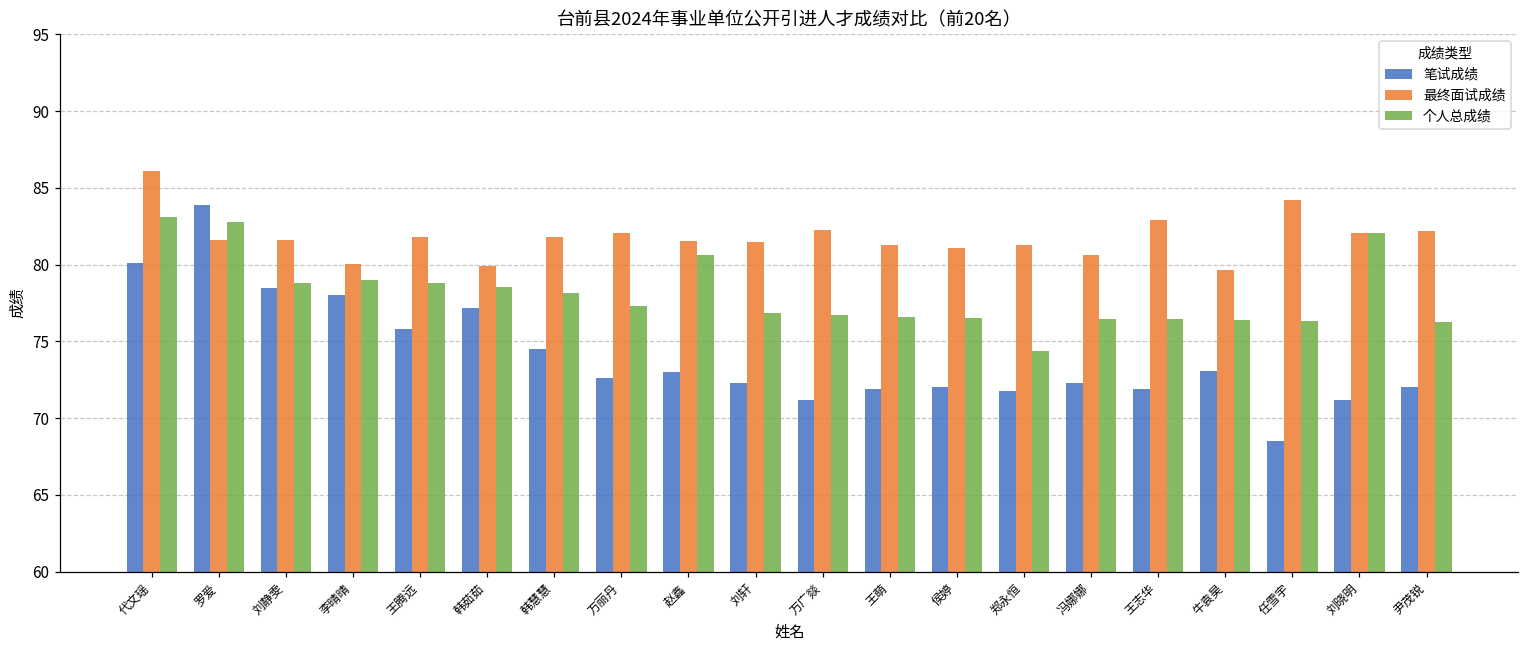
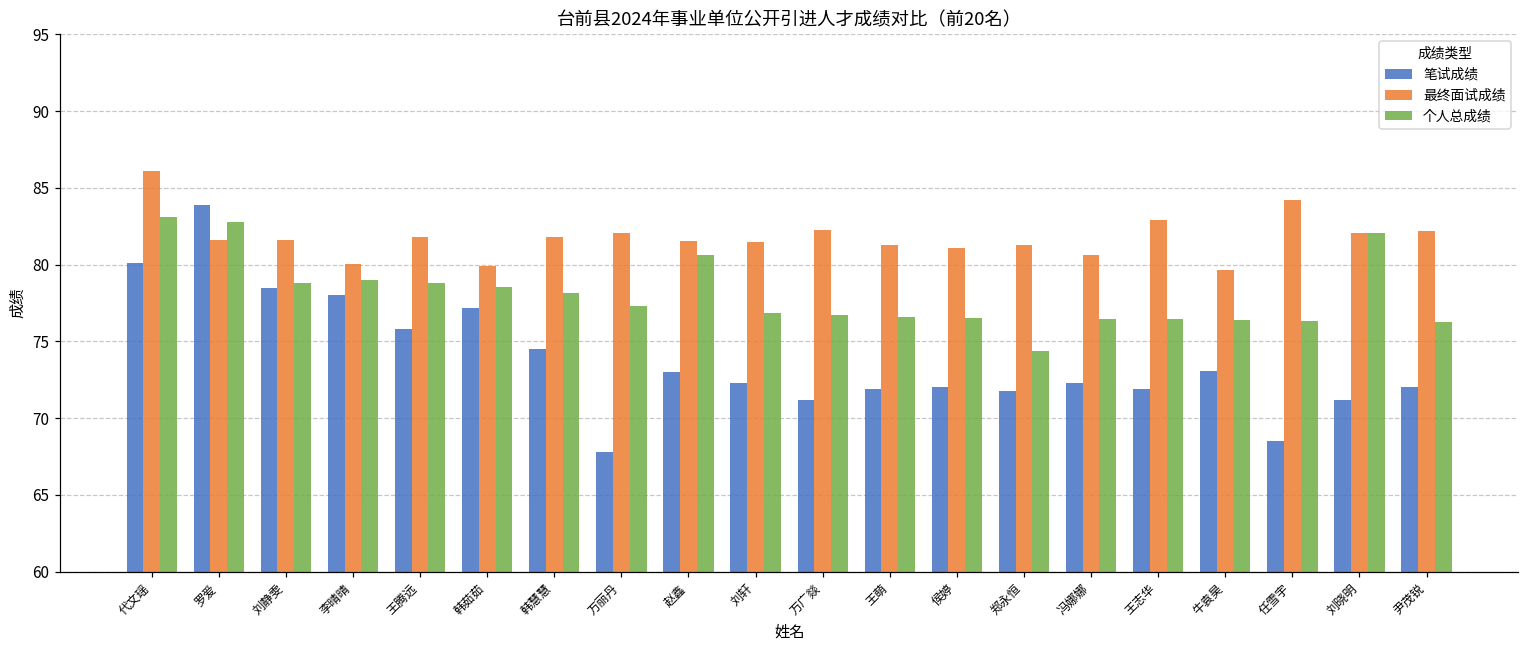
  {
    "笔试成绩": {
      "代文瑶": 80.1,
      "罗爱": 83.9,
      "刘静雯": 78.5,
      "李晴晴": 78.0,
      "王腾远": 75.8,
      "韩茹茹": 77.2,
      "韩慧慧": 74.5,
-     "万丽丹": 72.6,
+     "万丽丹": 67.8,
      "赵鑫": 73.0,
      "刘轩": 72.3,
      "万广燚": 71.2,
      "王萌": 71.9,
      "侯婷": 72.0,
      "郑永恒": 71.8,
      "冯娜娜": 72.3,
      "王志华": 71.9,
      "牛袁昊": 73.1,
      "任雪宇": 68.5,
      "刘晓明": 71.2,
      "尹茂锐": 72.0
    },
    "最终面试成绩": {
      "代文瑶": 86.1,
      "罗爱": 81.6,
      "刘静雯": 81.6,
      "李晴晴": 80.1,
      "王腾远": 81.8,
      "韩茹茹": 79.9,
      "韩慧慧": 81.8,
      "万丽丹": 82.1,
      "赵鑫": 81.6,
      "刘轩": 81.5,
      "万广燚": 82.3,
      "王萌": 81.3,
      "侯婷": 81.1,
      "郑永恒": 81.3,
      "冯娜娜": 80.7,
      "王志华": 82.9,
      "牛袁昊": 79.6,
      "任雪宇": 84.2,
      "刘晓明": 82.1,
      "尹茂锐": 82.2
    },
    "个人总成绩": {
      "代文瑶": 83.1,
      "罗爱": 82.8,
      "刘静雯": 78.8,
      "李晴晴": 79.0,
      "王腾远": 78.8,
      "韩茹茹": 78.6,
      "韩慧慧": 78.2,
      "万丽丹": 77.3,
      "赵鑫": 80.6,
      "刘轩": 76.9,
      "万广燚": 76.7,
      "王萌": 76.6,
      "侯婷": 76.6,
      "郑永恒": 74.4,
      "冯娜娜": 76.5,
      "王志华": 76.4,
      "牛袁昊": 76.4,
      "任雪宇": 76.4,
      "刘晓明": 82.1,
      "尹茂锐": 76.3
    }
  }
